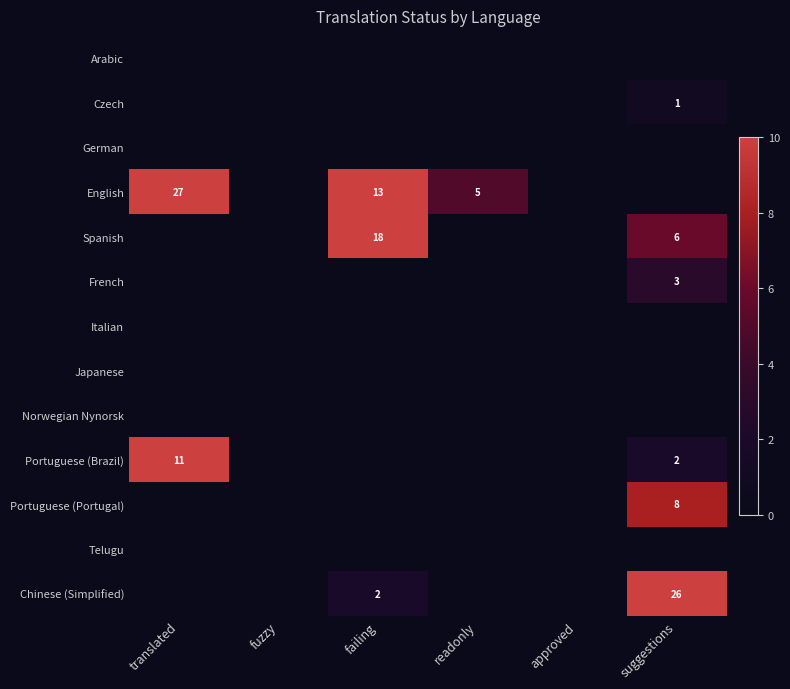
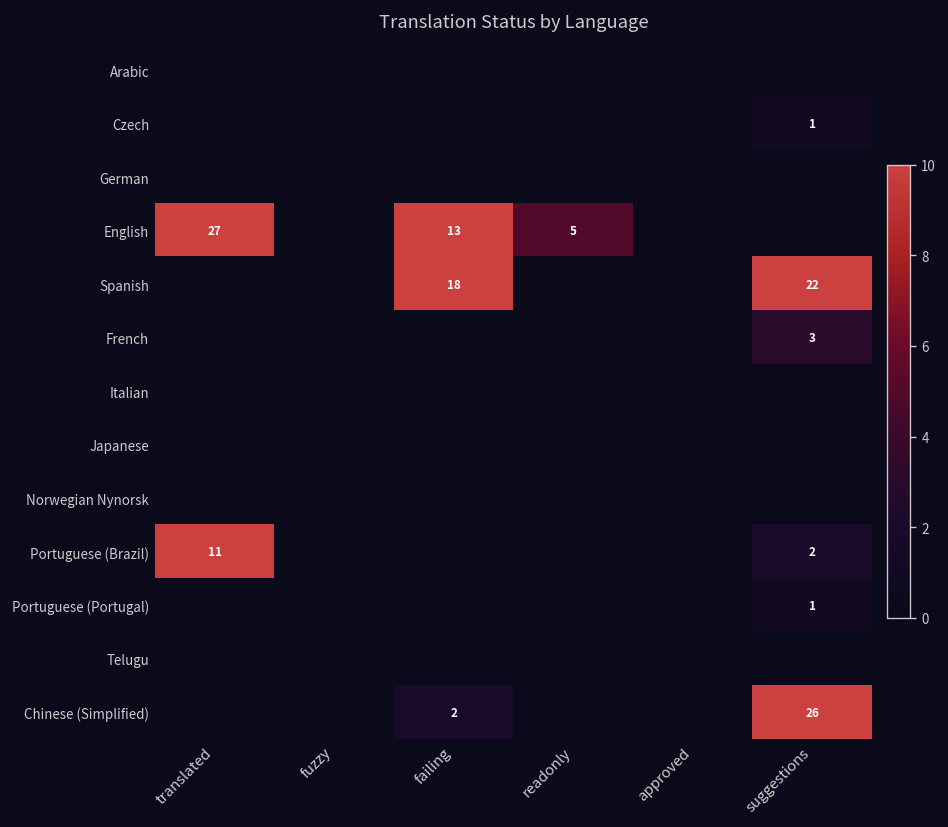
  {
    "Czech": {
      "suggestions": 1
    },
    "English": {
      "translated": 27,
      "failing": 13,
      "readonly": 5
    },
    "Spanish": {
      "failing": 18,
-     "suggestions": 6
+     "suggestions": 22
    },
    "French": {
      "suggestions": 3
    },
    "Portuguese (Brazil)": {
      "translated": 11,
      "suggestions": 2
    },
    "Portuguese (Portugal)": {
-     "suggestions": 8
+     "suggestions": 1
    },
    "Chinese (Simplified)": {
      "failing": 2,
      "suggestions": 26
    }
  }
